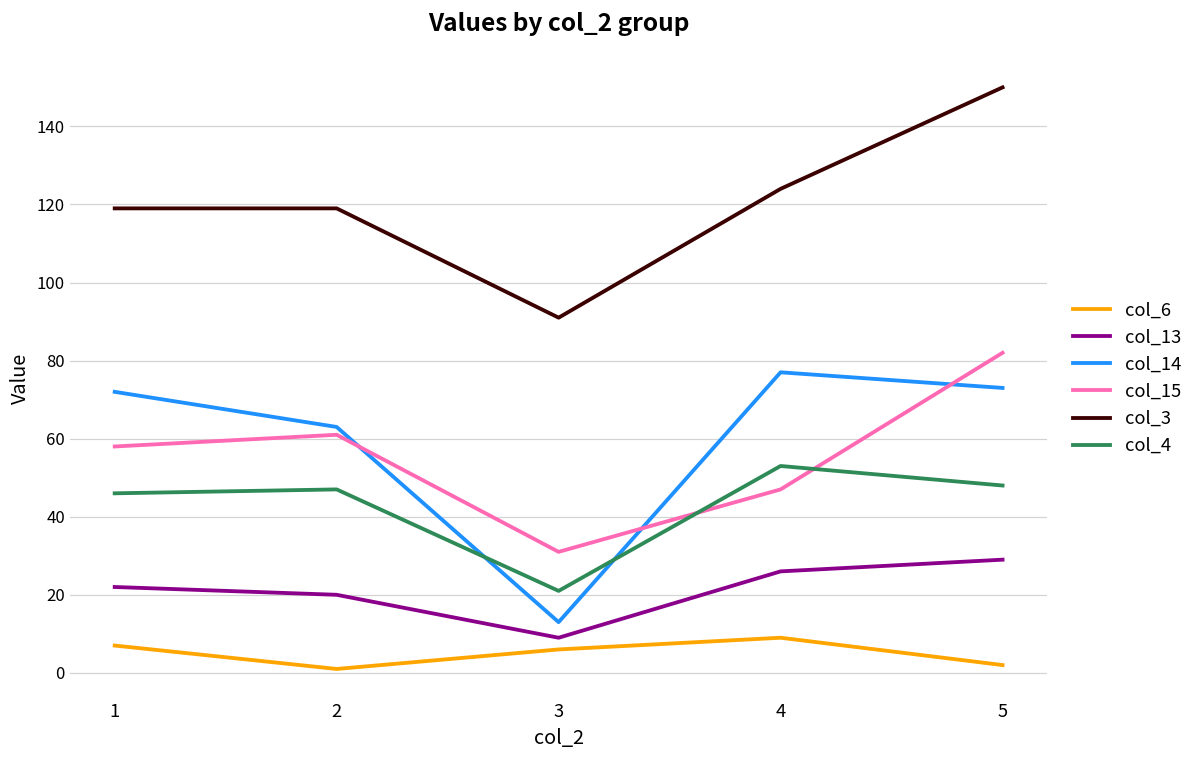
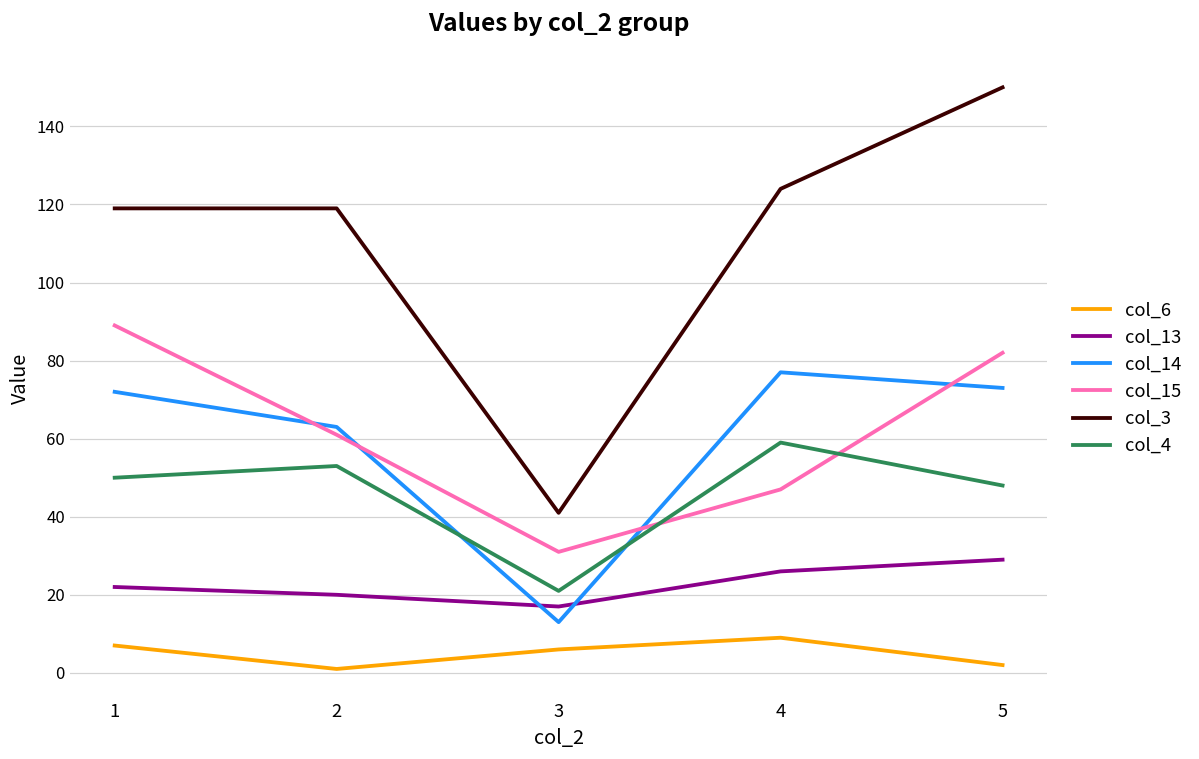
  {
    "col_6": {
      "1": 7,
      "2": 1,
      "3": 6,
      "4": 9,
      "5": 2
    },
    "col_13": {
      "1": 22,
      "2": 20,
-     "3": 9,
+     "3": 17,
      "4": 26,
      "5": 29
    },
    "col_14": {
      "1": 72,
      "2": 63,
      "3": 13,
      "4": 77,
      "5": 73
    },
    "col_15": {
-     "1": 58,
+     "1": 89,
      "2": 61,
      "3": 31,
      "4": 47,
      "5": 82
    },
    "col_3": {
      "1": 119,
      "2": 119,
-     "3": 91,
+     "3": 41,
      "4": 124,
      "5": 150
    },
    "col_4": {
-     "1": 46,
-     "2": 47,
+     "1": 50,
+     "2": 53,
      "3": 21,
-     "4": 53,
+     "4": 59,
      "5": 48
    }
  }
